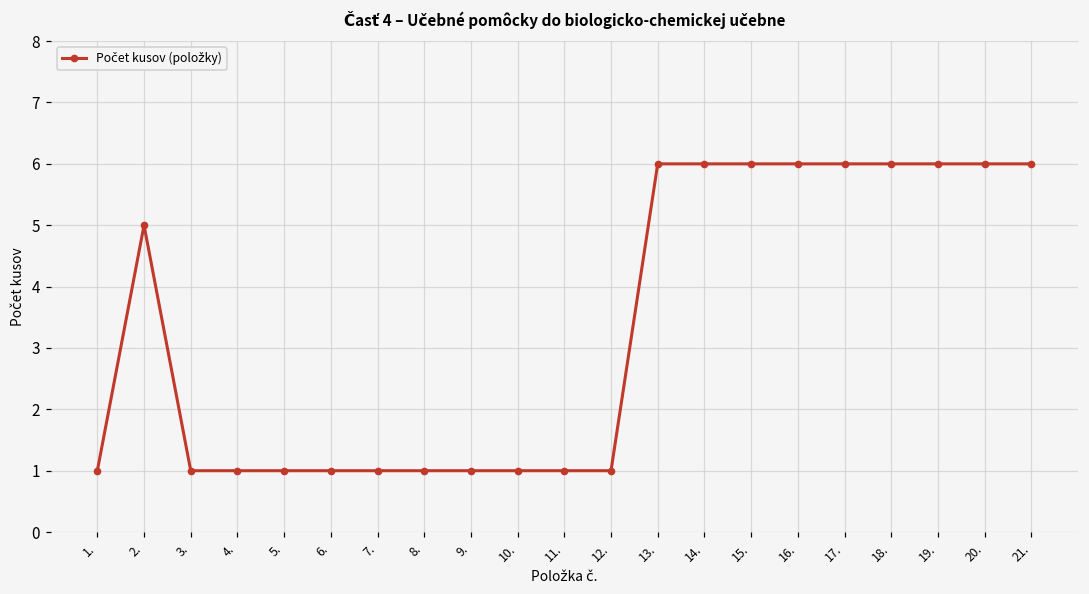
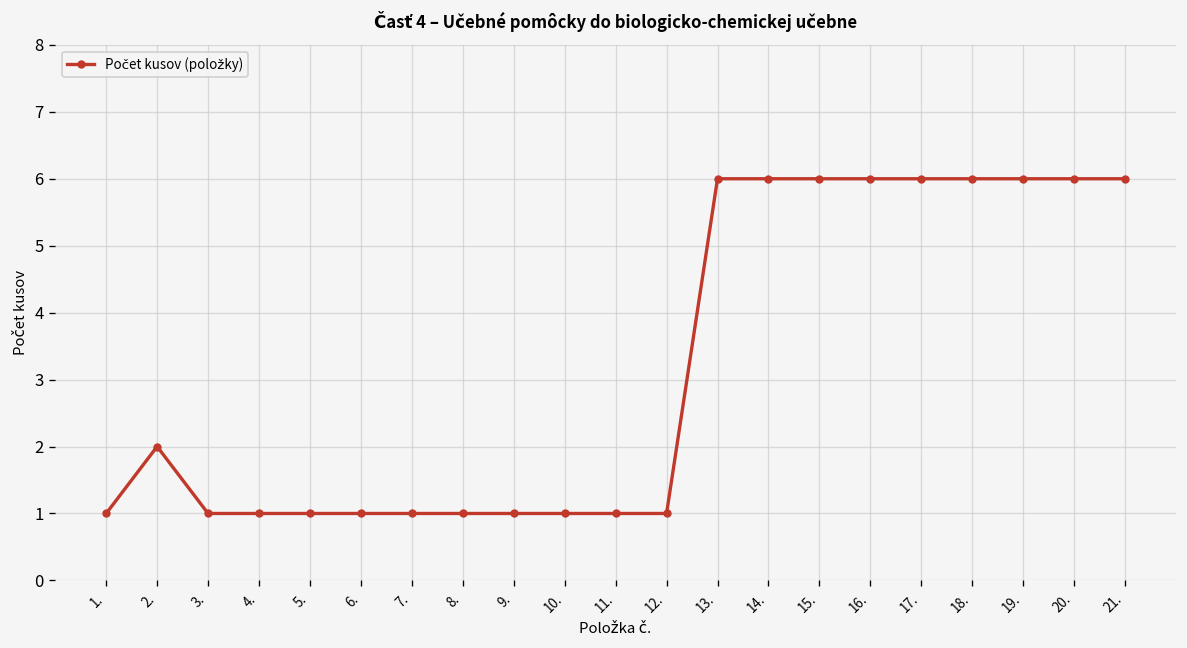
  {
    "1.": 1,
-   "2.": 5,
+   "2.": 2,
    "3.": 1,
    "4.": 1,
    "5.": 1,
    "6.": 1,
    "7.": 1,
    "8.": 1,
    "9.": 1,
    "10.": 1,
    "11.": 1,
    "12.": 1,
    "13.": 6,
    "14.": 6,
    "15.": 6,
    "16.": 6,
    "17.": 6,
    "18.": 6,
    "19.": 6,
    "20.": 6,
    "21.": 6
  }
